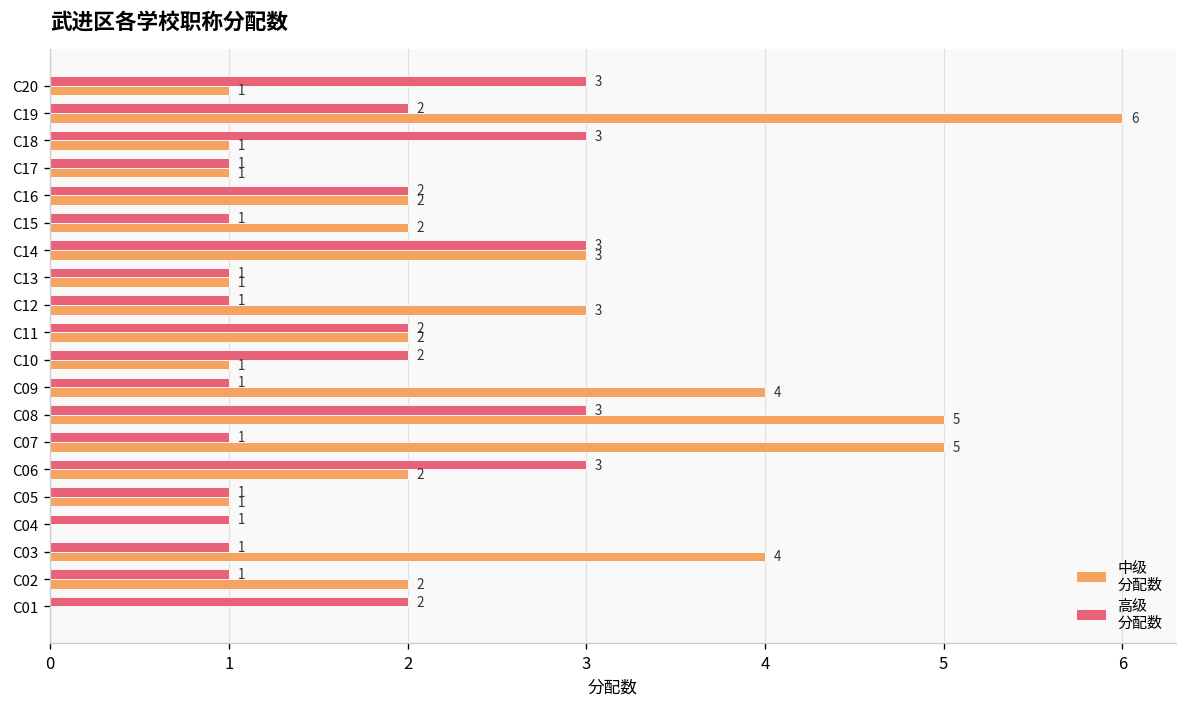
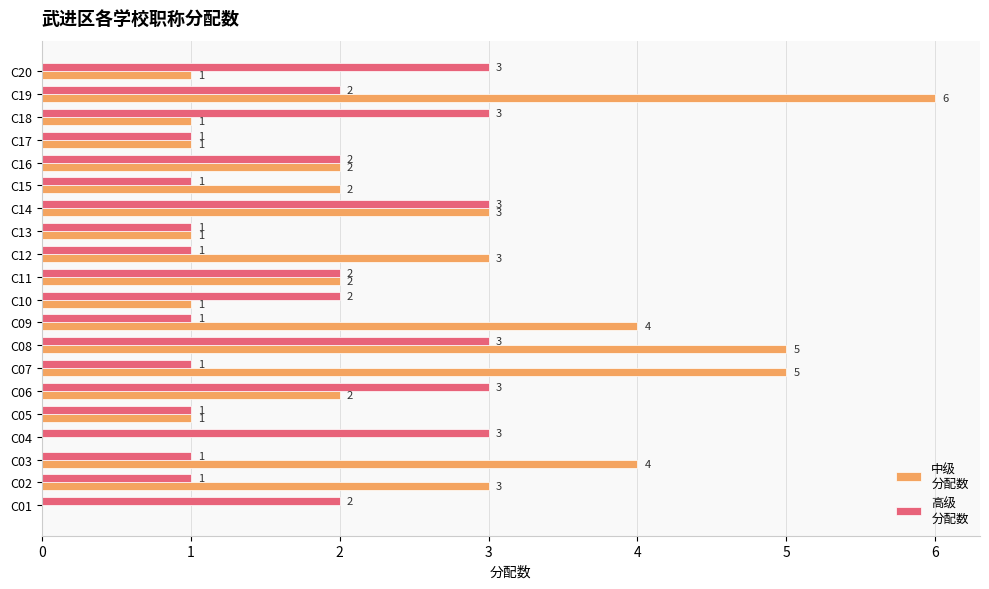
  {
    "中级 分配数": {
      "C20": 1,
      "C19": 6,
      "C18": 1,
      "C15": 2,
      "C12": 3,
      "C10": 1,
      "C09": 4,
      "C08": 5,
      "C07": 5,
      "C06": 2,
      "C03": 4,
-     "C02": 2
+     "C02": 3
    },
    "高级 分配数": {
      "C20": 3,
      "C19": 2,
      "C18": 3,
      "C15": 1,
      "C12": 1,
      "C10": 2,
      "C09": 1,
      "C08": 3,
      "C07": 1,
      "C06": 3,
-     "C04": 1,
+     "C04": 3,
      "C03": 1,
      "C02": 1,
      "C01": 2
    }
  }
